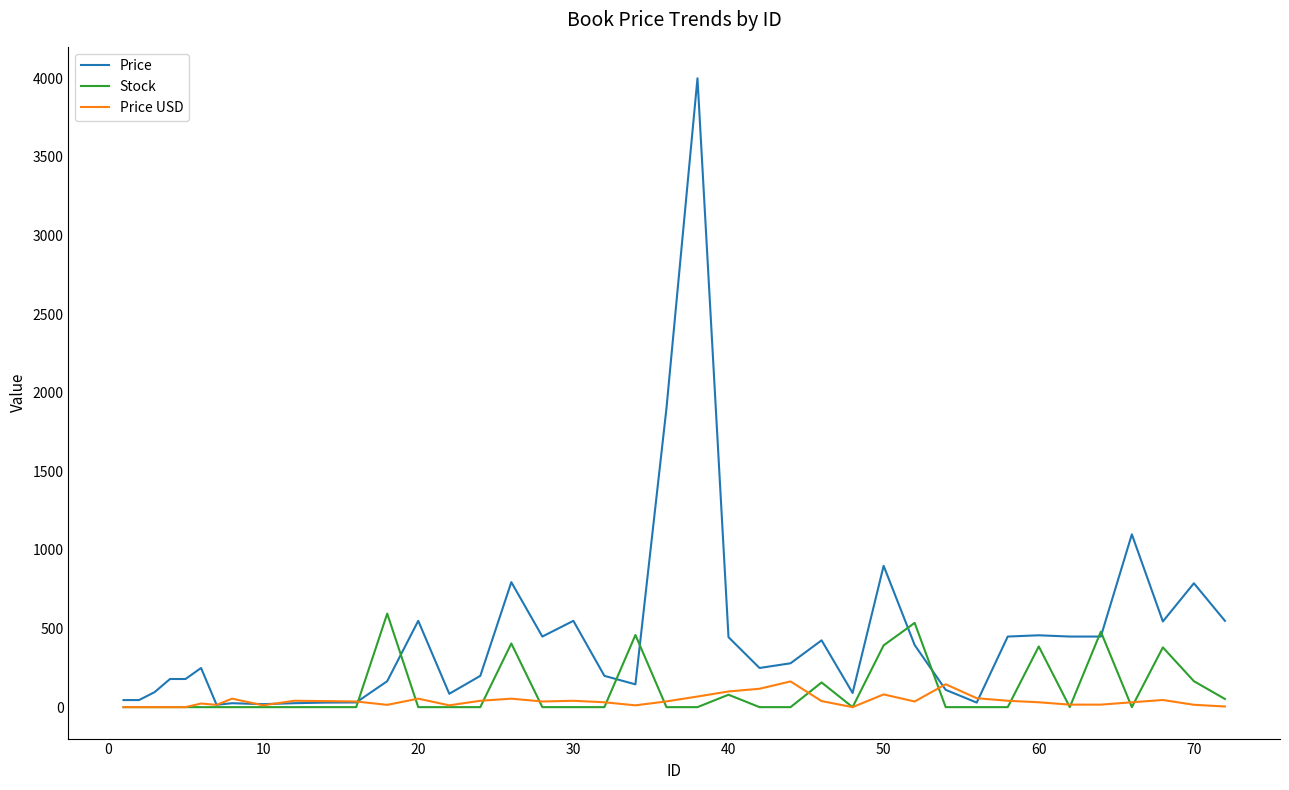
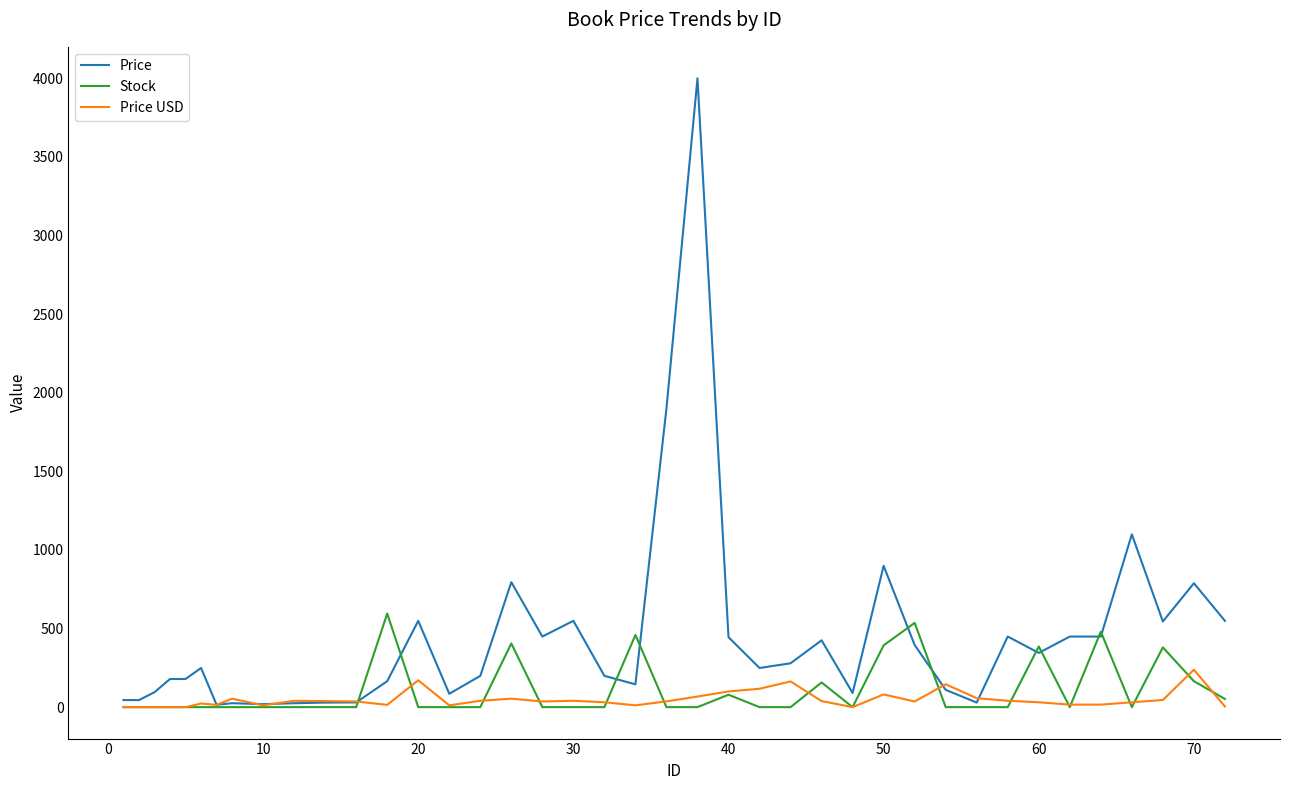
  {
    "Price": {
      "20": 550,
      "30": 550,
      "40": 450,
      "50": 900,
-     "60": 460,
+     "60": 350,
      "70": 790
    },
    "Stock": {
      "20": 0,
      "30": 0,
      "40": 80,
      "50": 390,
      "60": 390,
      "70": 170
    },
    "Price USD": {
-     "20": 50,
+     "20": 170,
      "30": 40,
      "40": 100,
      "50": 80,
      "60": 30,
-     "70": 20
+     "70": 240
    }
  }
